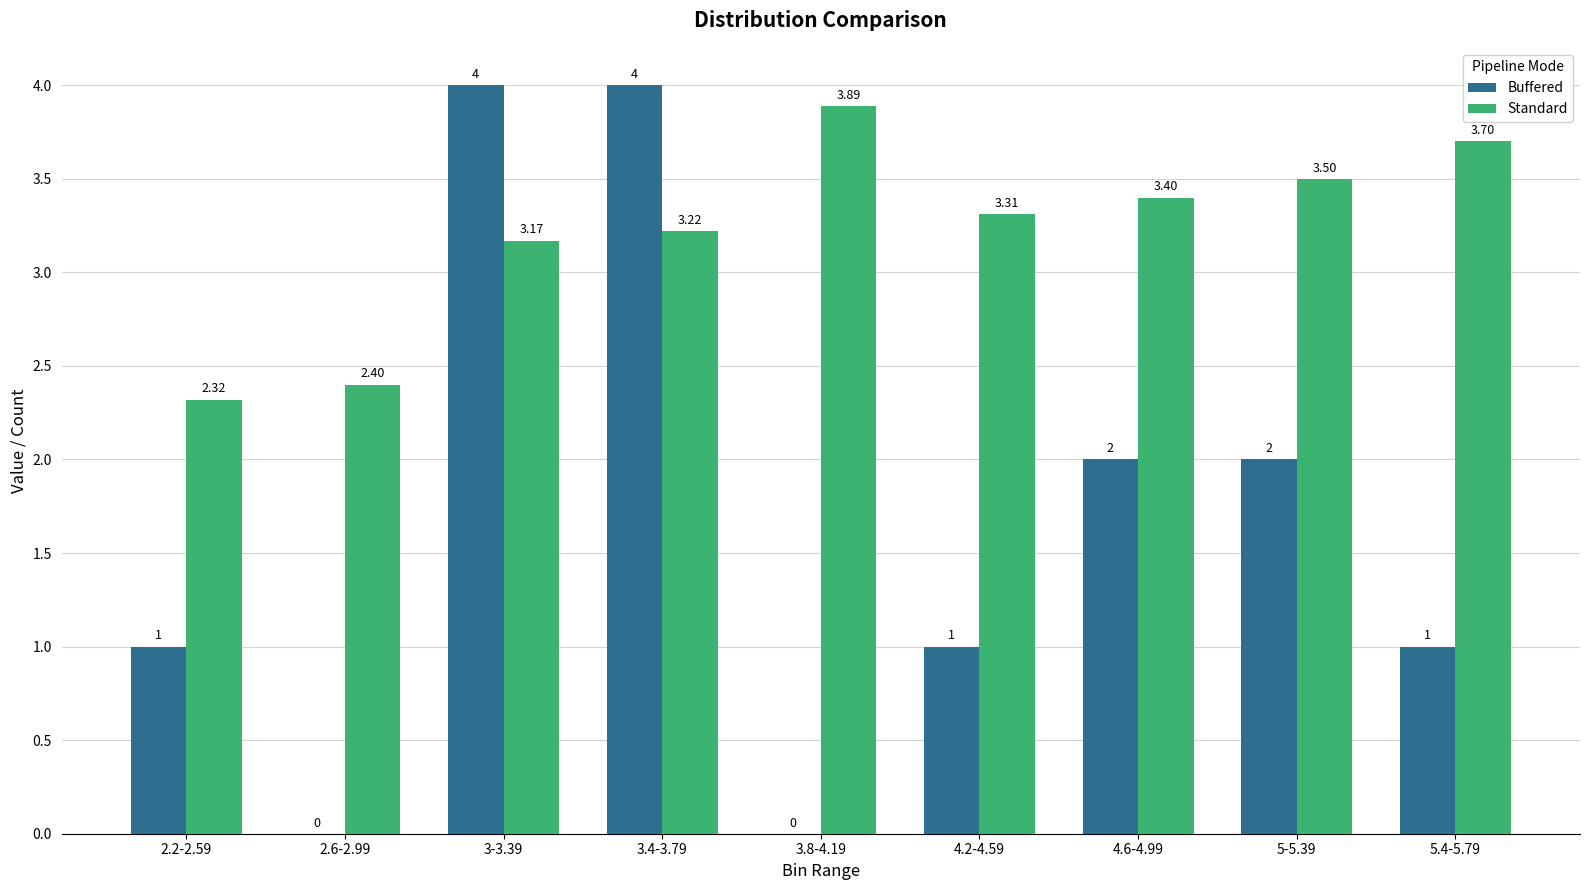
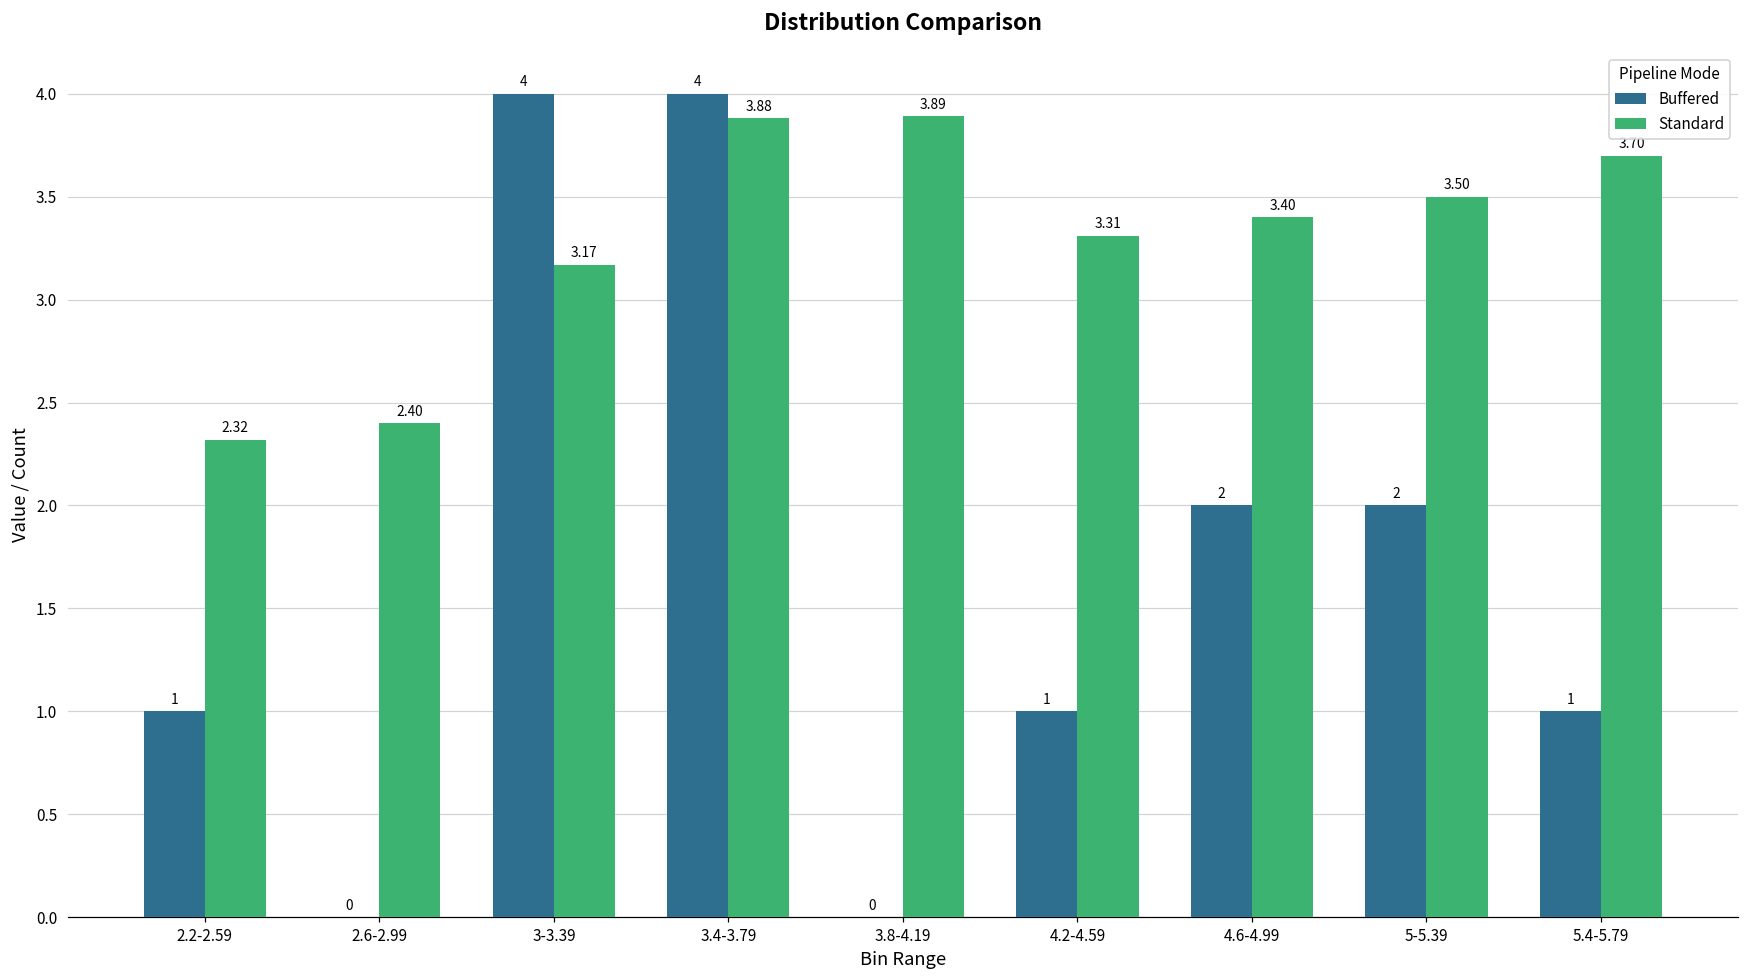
  {
    "Buffered": {
      "2.2-2.59": 1,
      "2.6-2.99": 0,
      "3-3.39": 4,
      "3.4-3.79": 4,
      "3.8-4.19": 0,
      "4.2-4.59": 1,
      "4.6-4.99": 2,
      "5-5.39": 2,
      "5.4-5.79": 1
    },
    "Standard": {
      "2.2-2.59": 2.32,
      "2.6-2.99": 2.40,
      "3-3.39": 3.17,
-     "3.4-3.79": 3.22,
+     "3.4-3.79": 3.88,
      "3.8-4.19": 3.89,
      "4.2-4.59": 3.31,
      "4.6-4.99": 3.40,
      "5-5.39": 3.50,
      "5.4-5.79": 3.70
    }
  }
